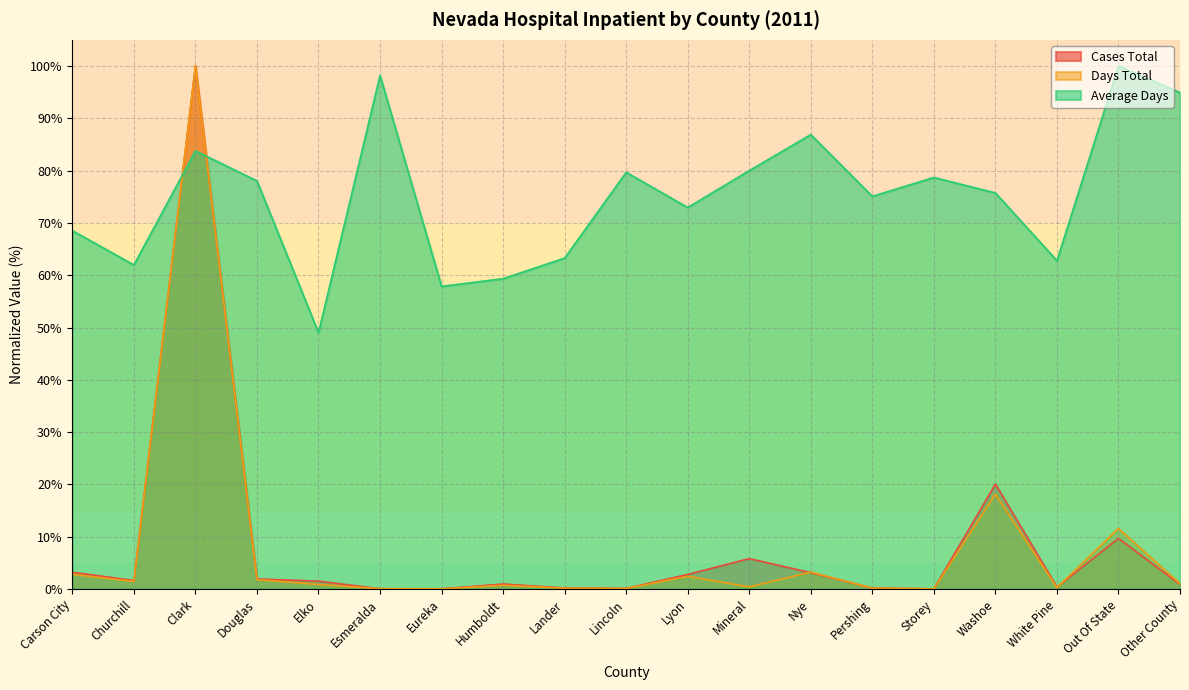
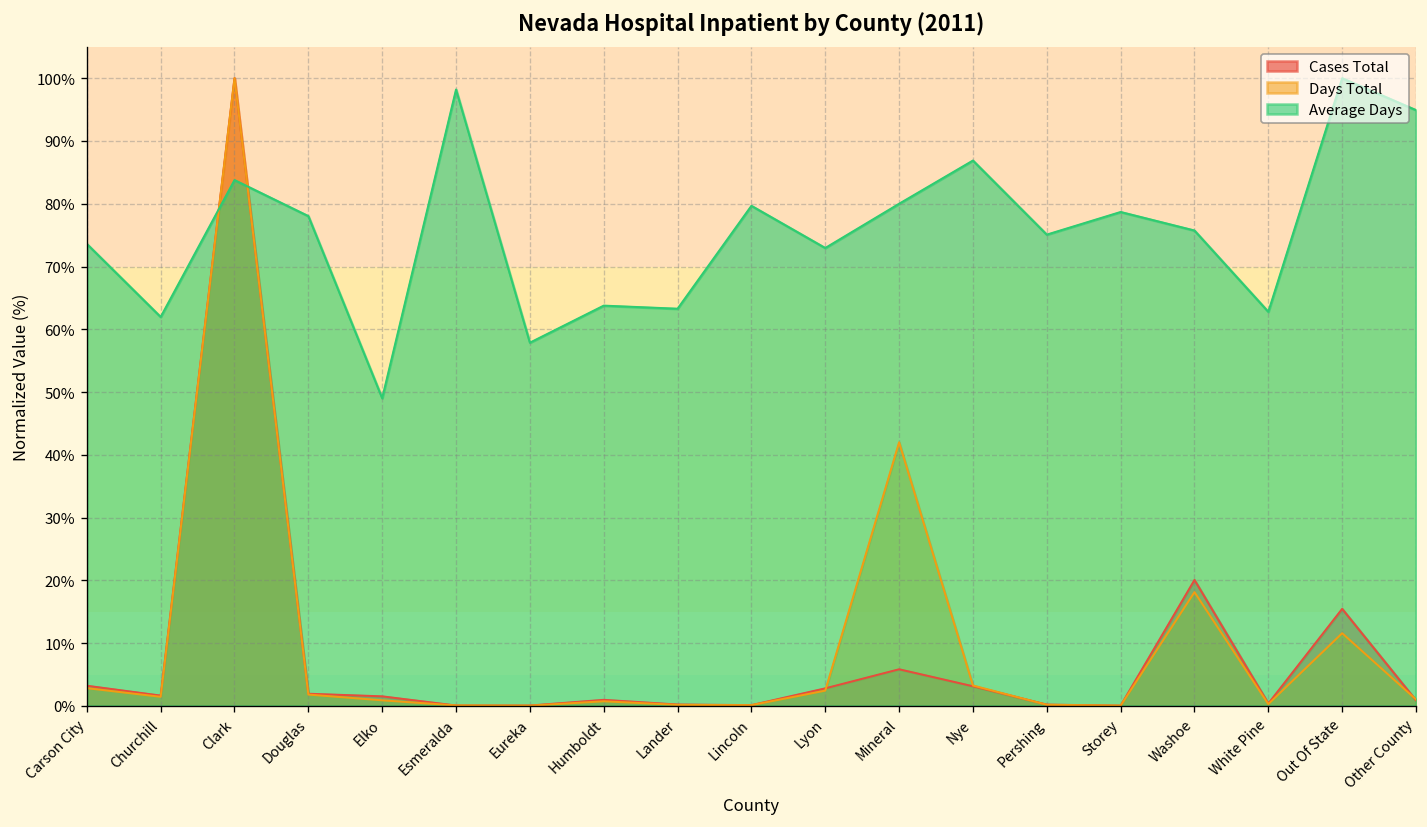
  {
    "Cases Total": {
      "Elko": "2%",
      "Mineral": "6%",
      "Washoe": "20%",
-     "Out Of State": "10%"
+     "Out Of State": "15%"
    },
    "Days Total": {
      "Elko": "1%",
-     "Mineral": "0%",
+     "Mineral": "42%",
      "Washoe": "18%",
      "Out Of State": "12%"
    },
    "Average Days": {
-     "Carson City": "69%",
+     "Carson City": "74%",
      "Churchill": "62%",
      "Clark": "84%",
      "Douglas": "78%",
      "Elko": "49%",
      "Esmeralda": "98%",
      "Eureka": "58%",
-     "Humboldt": "59%",
+     "Humboldt": "64%",
      "Lander": "63%",
      "Lincoln": "80%",
      "Lyon": "73%",
      "Mineral": "80%",
      "Nye": "87%",
      "Pershing": "75%",
      "Storey": "79%",
      "Washoe": "76%",
      "White Pine": "63%",
      "Other County": "95%"
    }
  }
